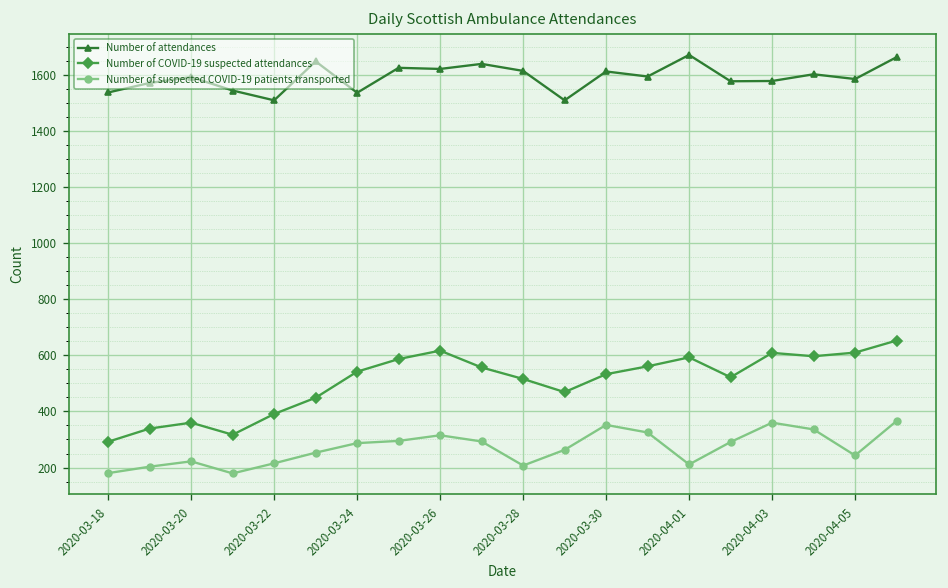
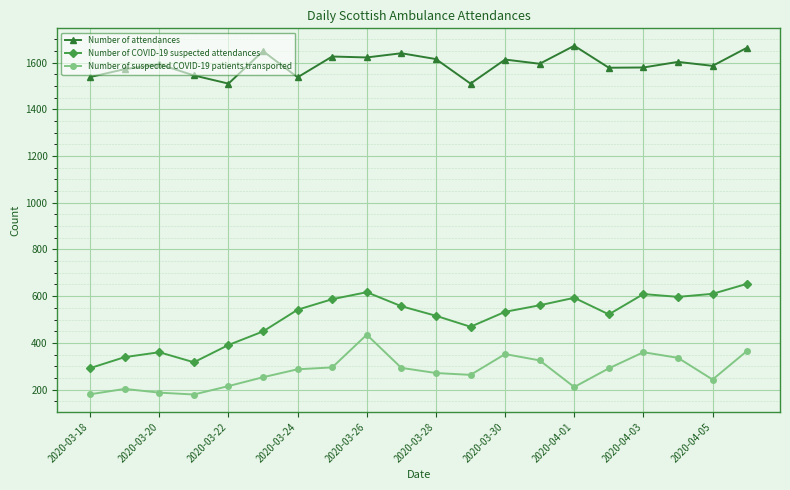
  {
    "Number of suspected COVID-19 patients transported": {
      "2020-03-18": 180,
-     "2020-03-20": 220,
+     "2020-03-20": 190,
      "2020-03-22": 220,
      "2020-03-24": 290,
-     "2020-03-26": 320,
-     "2020-03-28": 210,
+     "2020-03-26": 440,
+     "2020-03-28": 270,
      "2020-03-30": 350,
      "2020-04-01": 210,
      "2020-04-03": 360,
      "2020-04-05": 240
    }
  }
